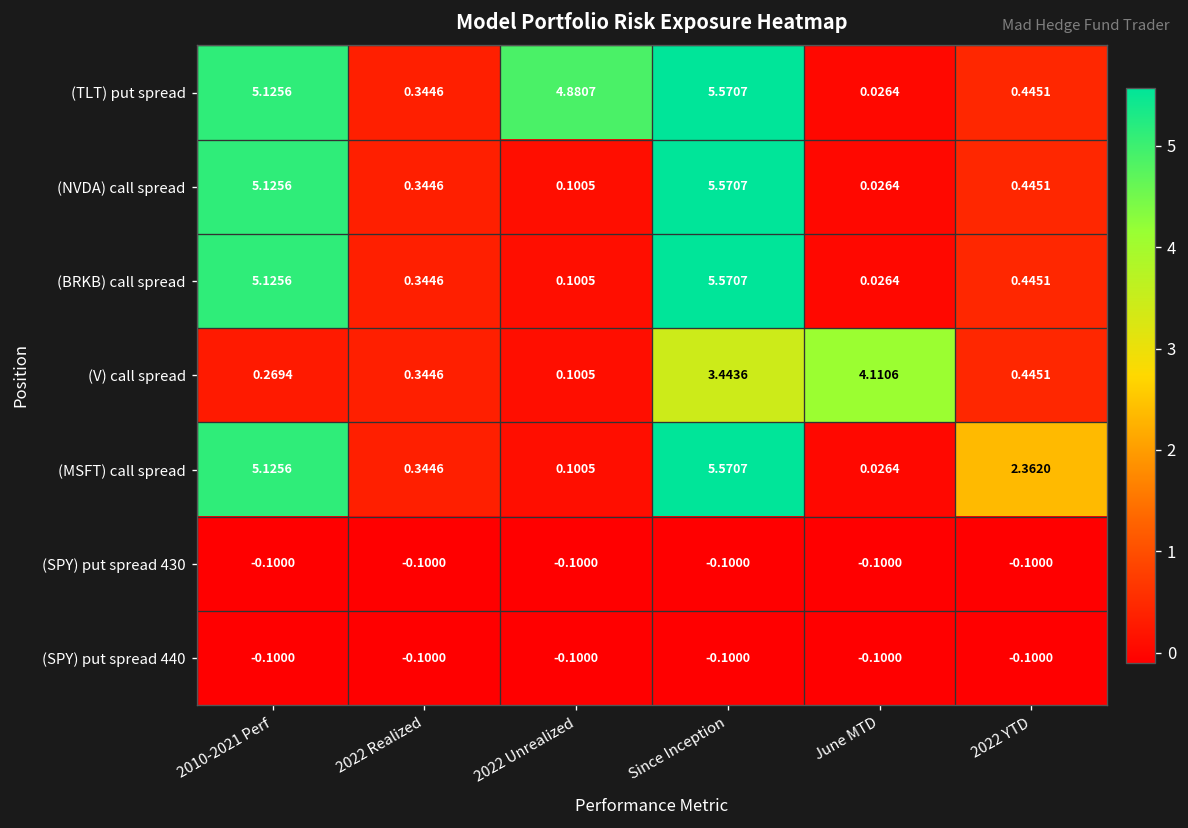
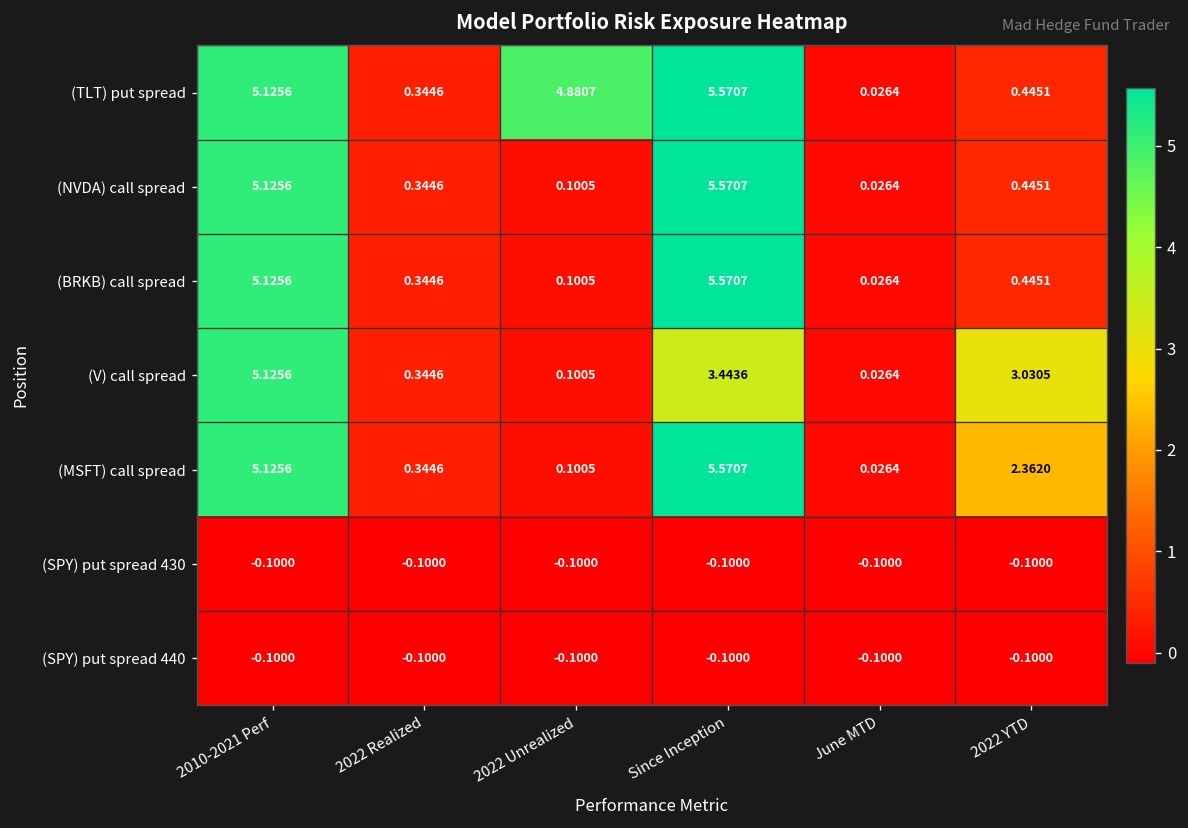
  {
    "(TLT) put spread": {
      "2010-2021 Perf": 5.1256,
      "2022 Realized": 0.3446,
      "2022 Unrealized": 4.8807,
      "Since Inception": 5.5707,
      "June MTD": 0.0264,
      "2022 YTD": 0.4451
    },
    "(NVDA) call spread": {
      "2010-2021 Perf": 5.1256,
      "2022 Realized": 0.3446,
      "2022 Unrealized": 0.1005,
      "Since Inception": 5.5707,
      "June MTD": 0.0264,
      "2022 YTD": 0.4451
    },
    "(BRKB) call spread": {
      "2010-2021 Perf": 5.1256,
      "2022 Realized": 0.3446,
      "2022 Unrealized": 0.1005,
      "Since Inception": 5.5707,
      "June MTD": 0.0264,
      "2022 YTD": 0.4451
    },
    "(V) call spread": {
-     "2010-2021 Perf": 0.2694,
+     "2010-2021 Perf": 5.1256,
      "2022 Realized": 0.3446,
      "2022 Unrealized": 0.1005,
      "Since Inception": 3.4436,
-     "June MTD": 4.1106,
-     "2022 YTD": 0.4451
+     "June MTD": 0.0264,
+     "2022 YTD": 3.0305
    },
    "(MSFT) call spread": {
      "2010-2021 Perf": 5.1256,
      "2022 Realized": 0.3446,
      "2022 Unrealized": 0.1005,
      "Since Inception": 5.5707,
      "June MTD": 0.0264,
      "2022 YTD": 2.3620
    },
    "(SPY) put spread 430": {
      "2010-2021 Perf": -0.1000,
      "2022 Realized": -0.1000,
      "2022 Unrealized": -0.1000,
      "Since Inception": -0.1000,
      "June MTD": -0.1000,
      "2022 YTD": -0.1000
    },
    "(SPY) put spread 440": {
      "2010-2021 Perf": -0.1000,
      "2022 Realized": -0.1000,
      "2022 Unrealized": -0.1000,
      "Since Inception": -0.1000,
      "June MTD": -0.1000,
      "2022 YTD": -0.1000
    }
  }
